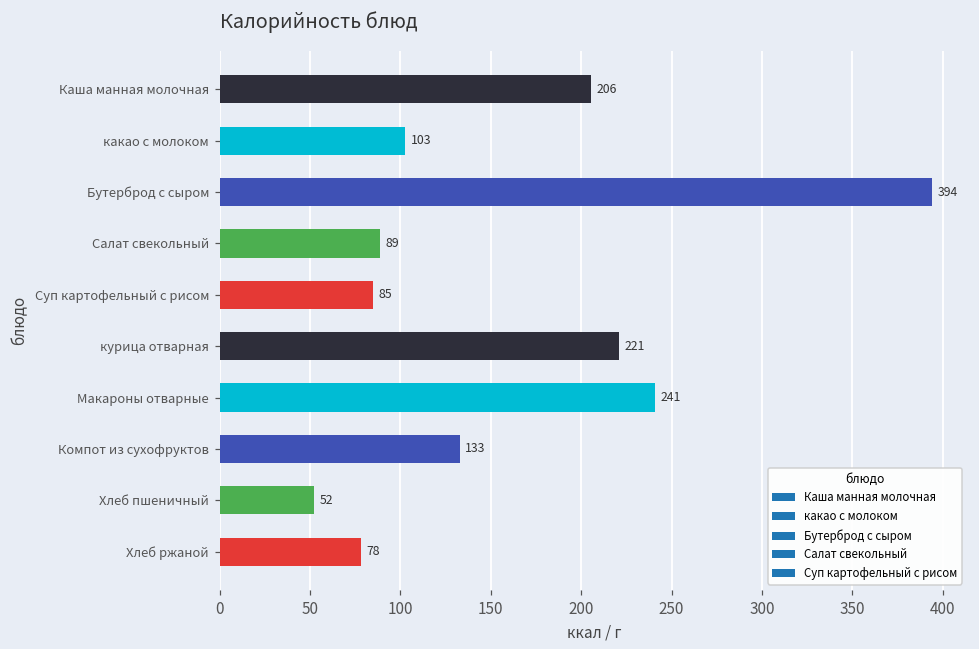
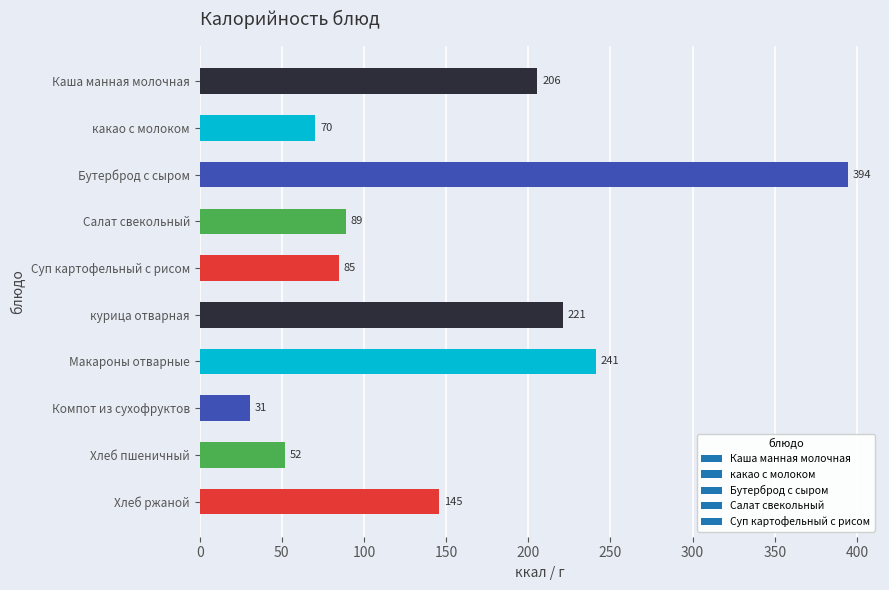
  {
    "Каша манная молочная": 206,
-   "какао с молоком": 103,
+   "какао с молоком": 70,
    "Бутерброд с сыром": 394,
    "Салат свекольный": 89,
    "Суп картофельный с рисом": 85,
    "курица отварная": 221,
    "Макароны отварные": 241,
-   "Компот из сухофруктов": 133,
+   "Компот из сухофруктов": 31,
    "Хлеб пшеничный": 52,
-   "Хлеб ржаной": 78
+   "Хлеб ржаной": 145
  }
